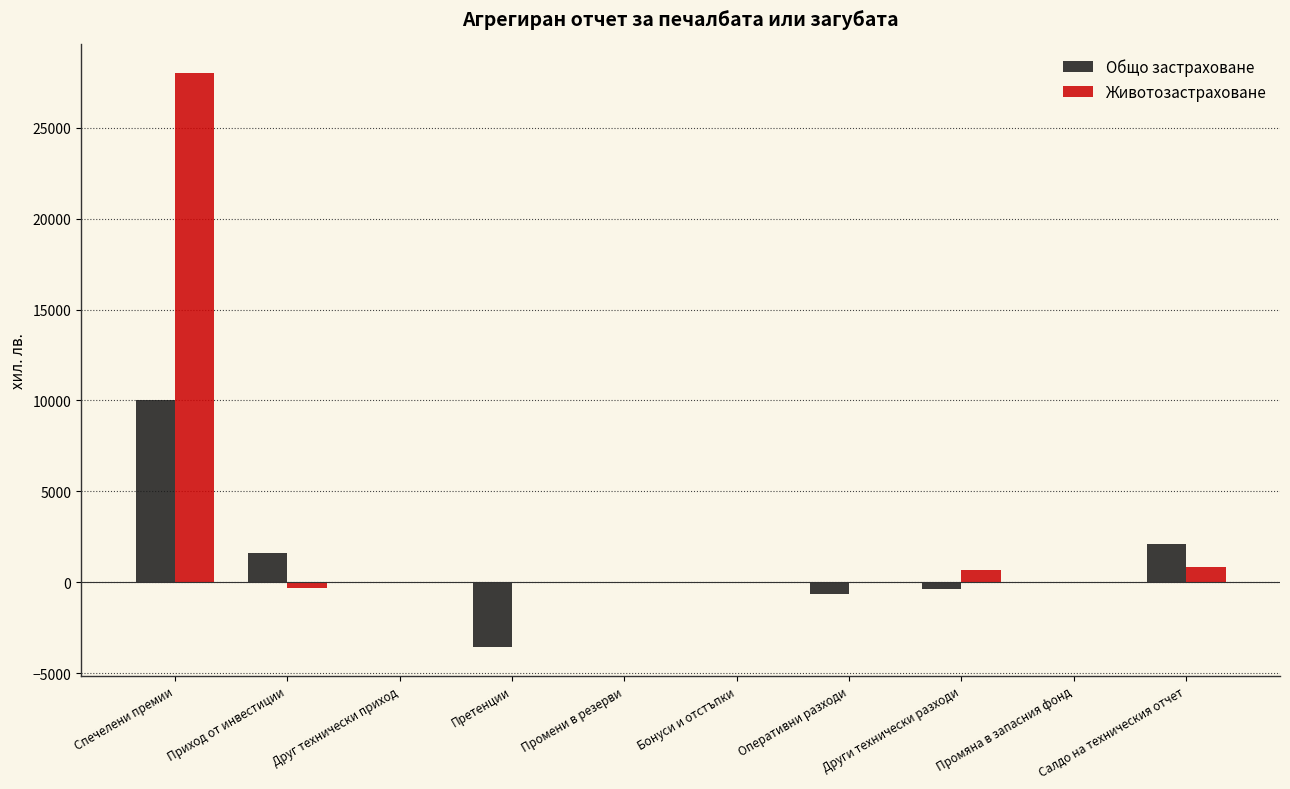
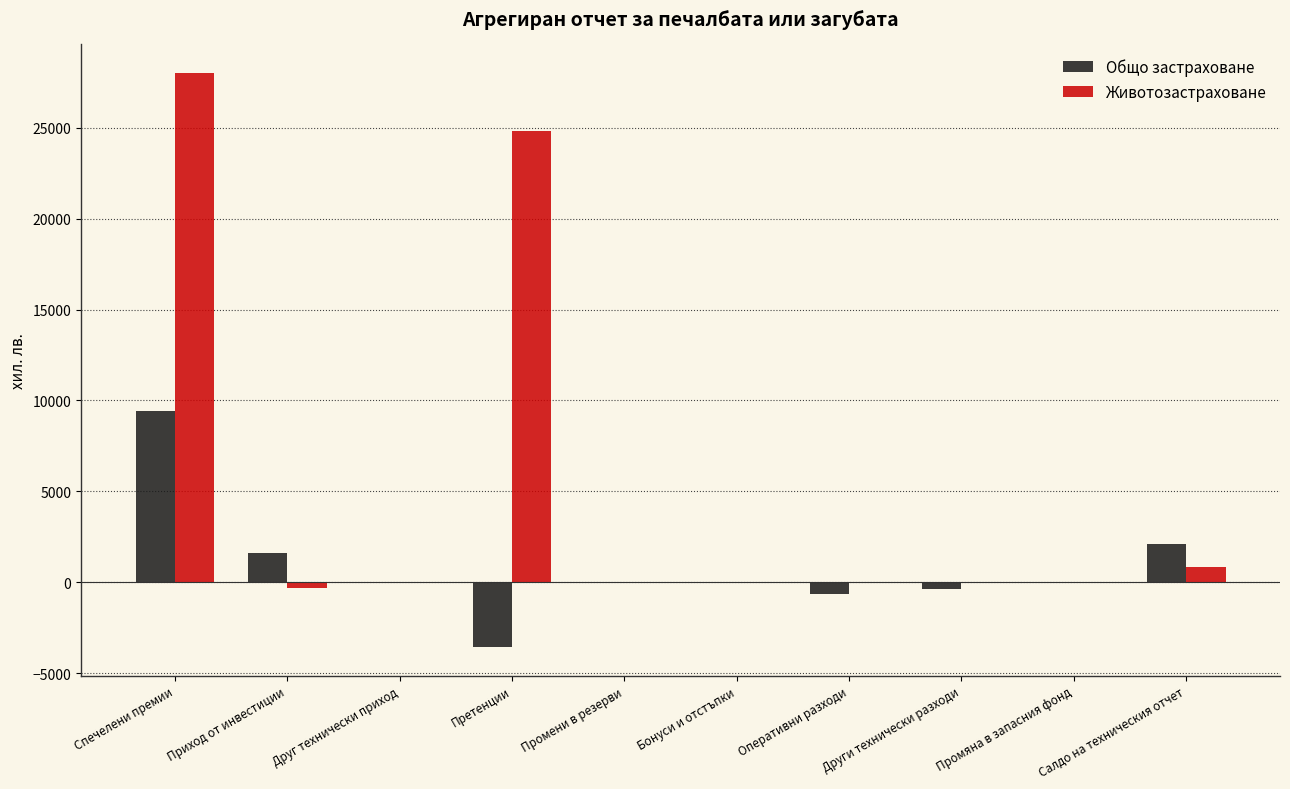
  {
    "Общо застраховане": {
-     "Спечелени премии": 10000,
+     "Спечелени премии": 9400,
      "Приход от инвестиции": 1600,
      "Претенции": -3600,
      "Промени в резерви": 0,
      "Оперативни разходи": -600,
      "Други технически разходи": -400,
      "Промяна в запасния фонд": 0,
      "Салдо на техническия отчет": 2100
    },
    "Животозастраховане": {
      "Спечелени премии": 28000,
      "Приход от инвестиции": -300,
      "Друг технически приход": 0,
-     "Претенции": 0,
+     "Претенции": 24800,
      "Промени в резерви": 0,
      "Бонуси и отстъпки": 0,
      "Оперативни разходи": 0,
-     "Други технически разходи": 700,
+     "Други технически разходи": 0,
      "Промяна в запасния фонд": 0,
      "Салдо на техническия отчет": 800
    }
  }
